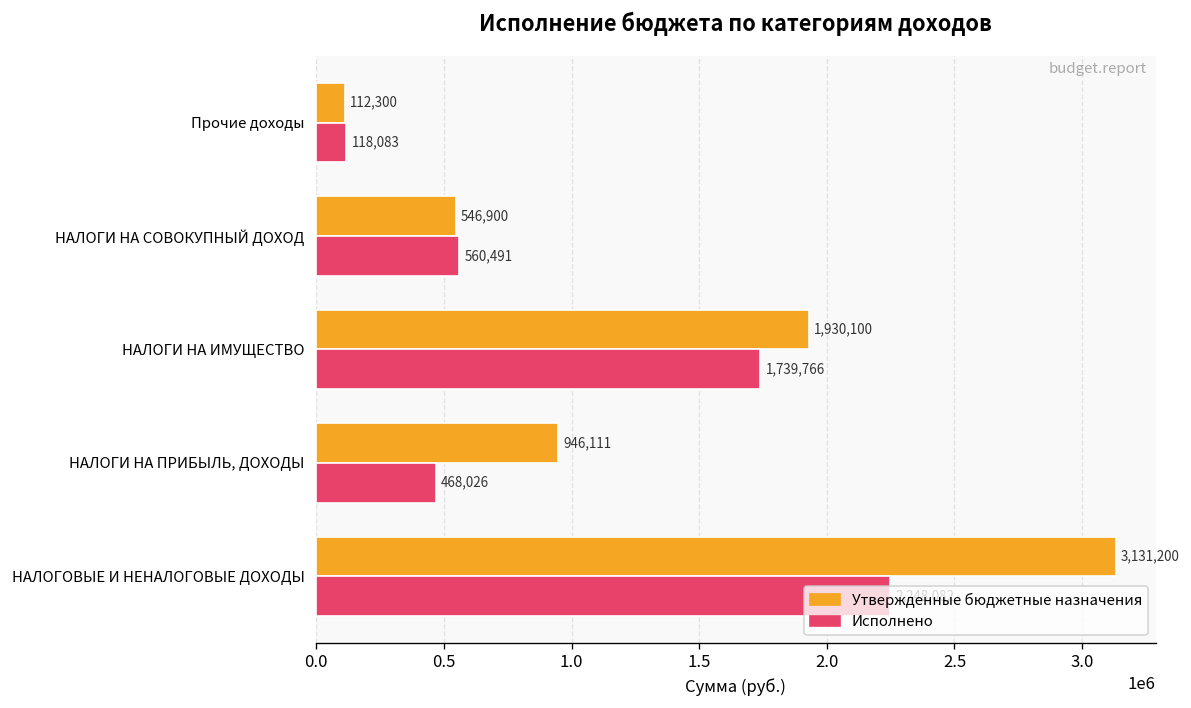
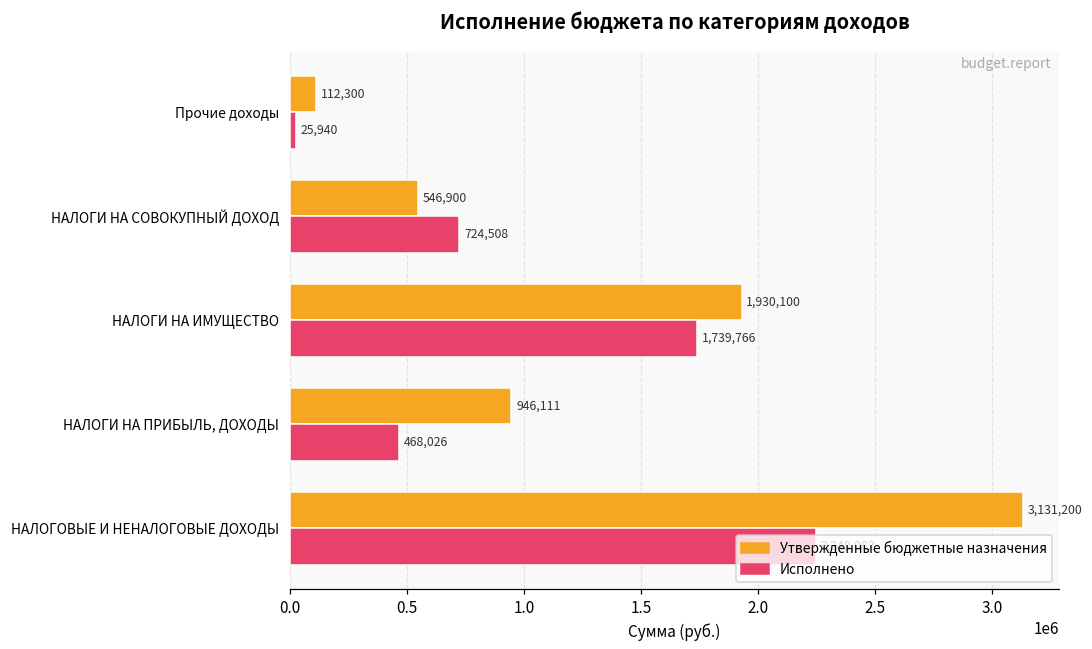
  {
    "Утвержденные бюджетные назначения": {
      "Прочие доходы": "112,300",
      "НАЛОГИ НА СОВОКУПНЫЙ ДОХОД": "546,900",
      "НАЛОГИ НА ИМУЩЕСТВО": "1,930,100",
      "НАЛОГИ НА ПРИБЫЛЬ, ДОХОДЫ": "946,111",
      "НАЛОГОВЫЕ И НЕНАЛОГОВЫЕ ДОХОДЫ": "3,131,200"
    },
    "Исполнено": {
-     "Прочие доходы": "118,083",
-     "НАЛОГИ НА СОВОКУПНЫЙ ДОХОД": "560,491",
+     "Прочие доходы": "25,940",
+     "НАЛОГИ НА СОВОКУПНЫЙ ДОХОД": "724,508",
      "НАЛОГИ НА ИМУЩЕСТВО": "1,739,766",
      "НАЛОГИ НА ПРИБЫЛЬ, ДОХОДЫ": "468,026"
    }
  }
